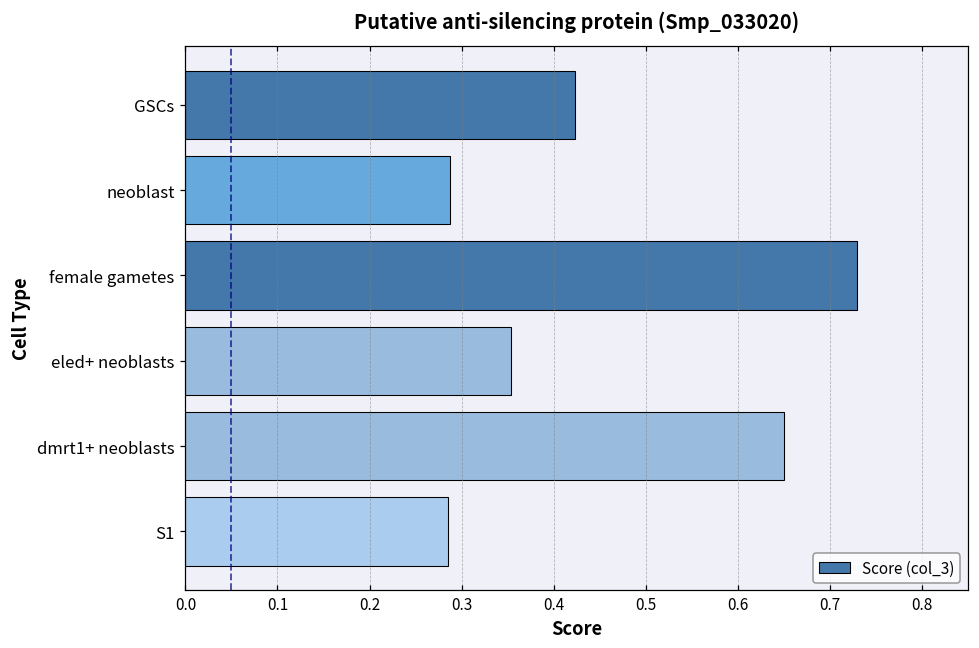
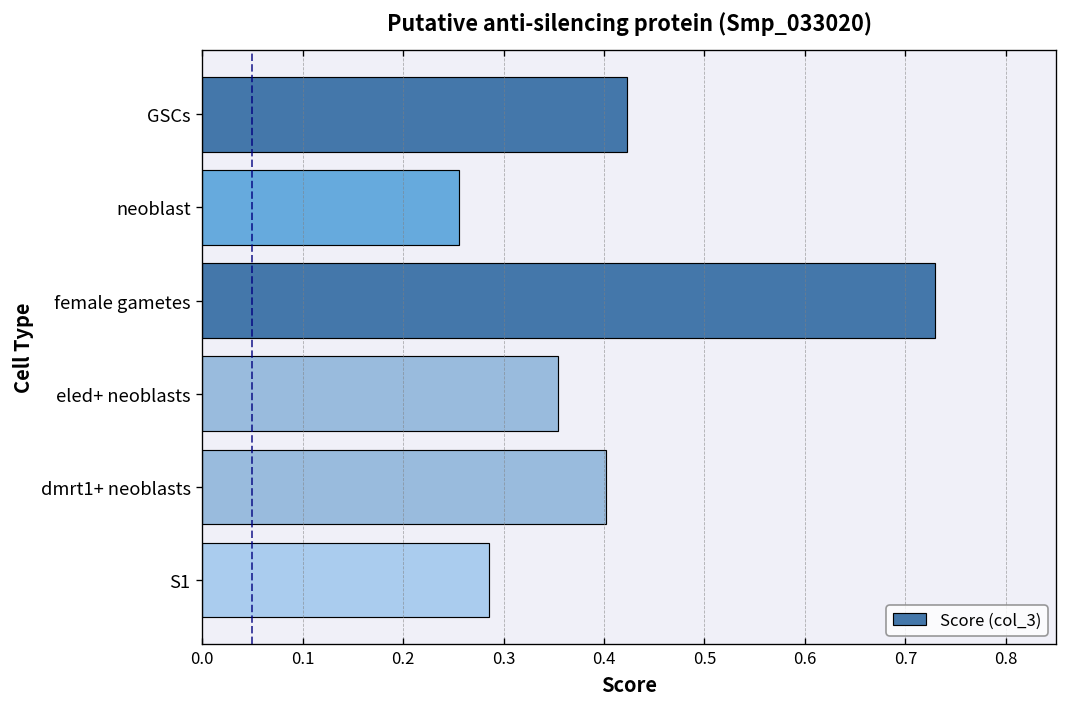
  {
    "GSCs": 0.42,
-   "neoblast": 0.29,
+   "neoblast": 0.26,
    "female gametes": 0.73,
    "eled+ neoblasts": 0.35,
-   "dmrt1+ neoblasts": 0.65,
+   "dmrt1+ neoblasts": 0.40,
    "S1": 0.29
  }
